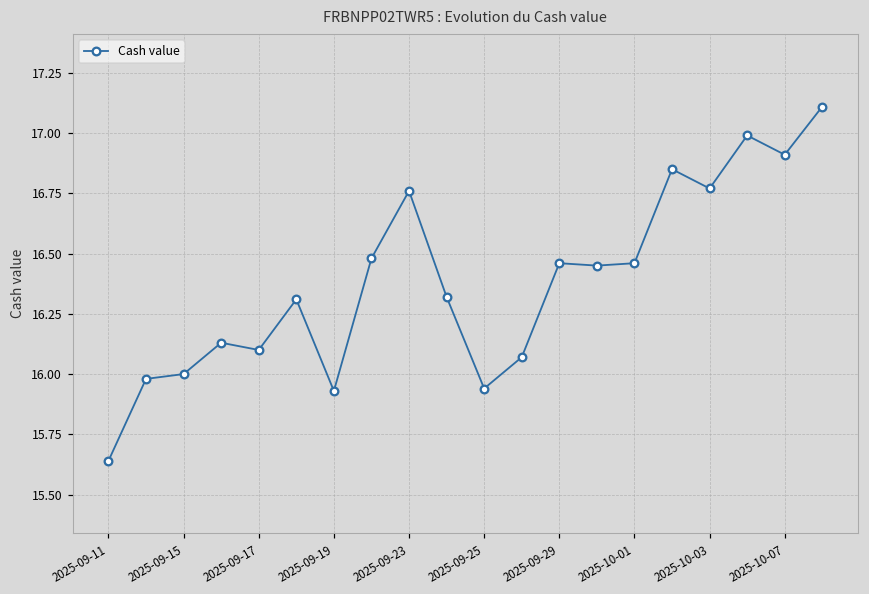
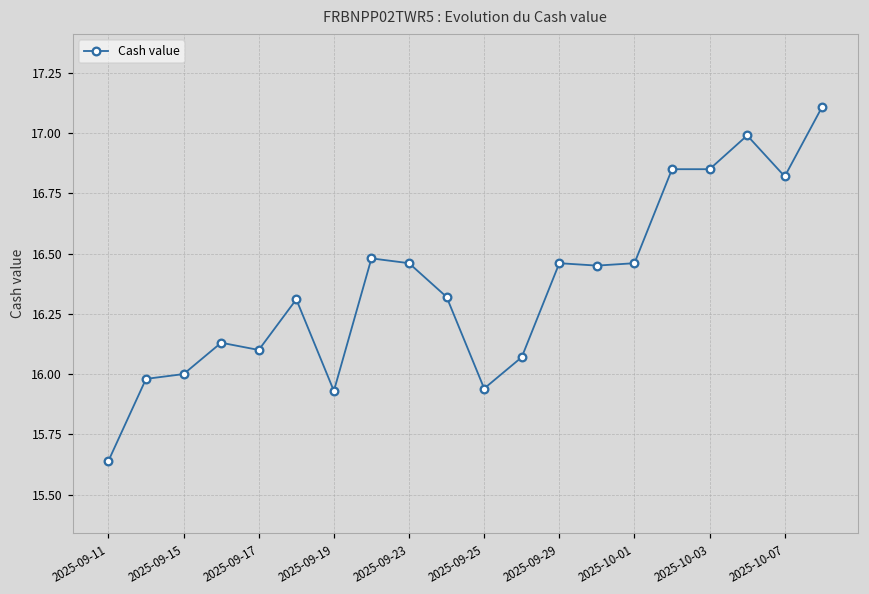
  {
    "2025-09-11": 15.64,
    "2025-09-15": 16.00,
    "2025-09-17": 16.10,
    "2025-09-19": 15.93,
-   "2025-09-23": 16.76,
+   "2025-09-23": 16.46,
    "2025-09-25": 15.94,
    "2025-09-29": 16.46,
    "2025-10-01": 16.46,
-   "2025-10-03": 16.77,
-   "2025-10-07": 16.91
+   "2025-10-03": 16.85,
+   "2025-10-07": 16.82
  }
